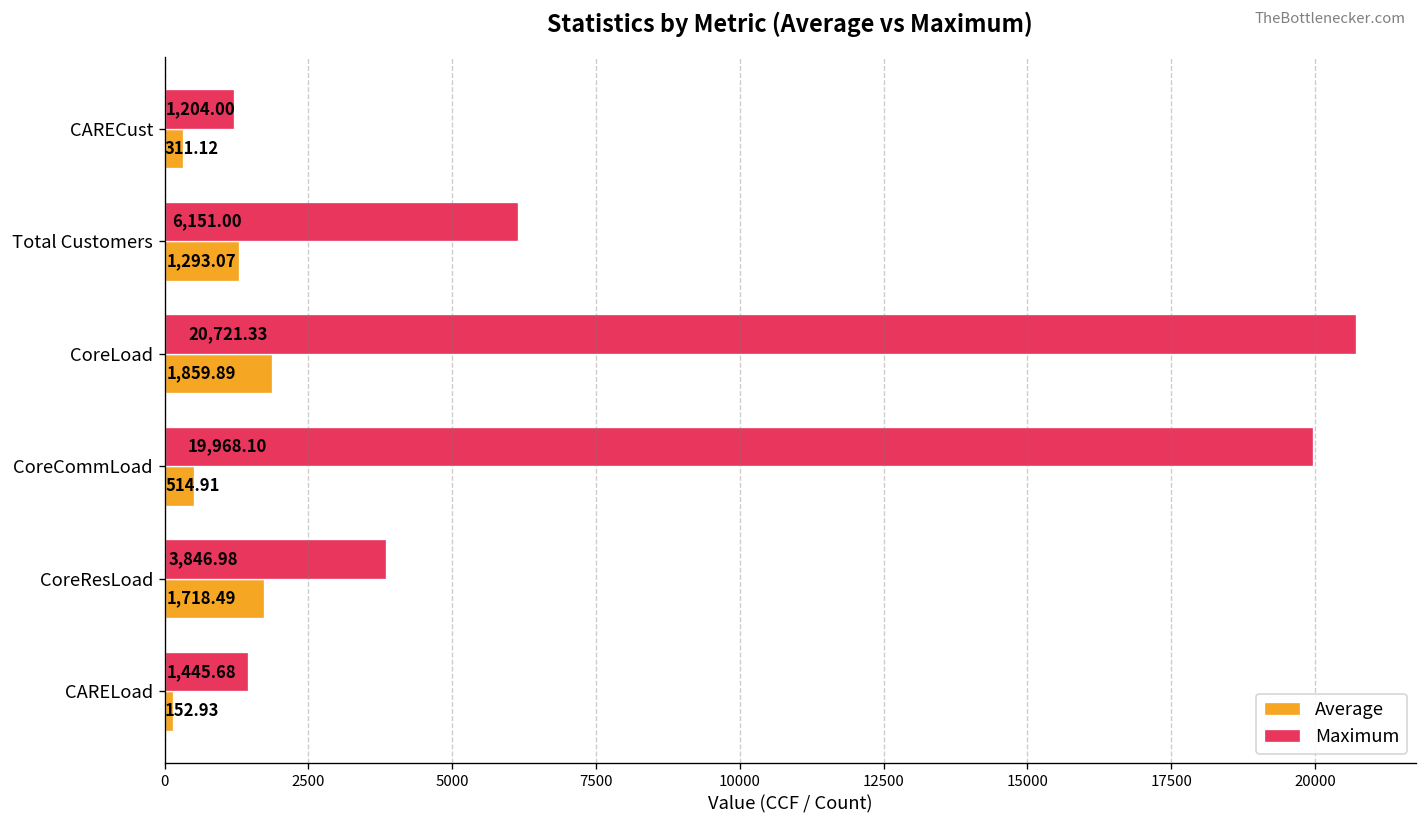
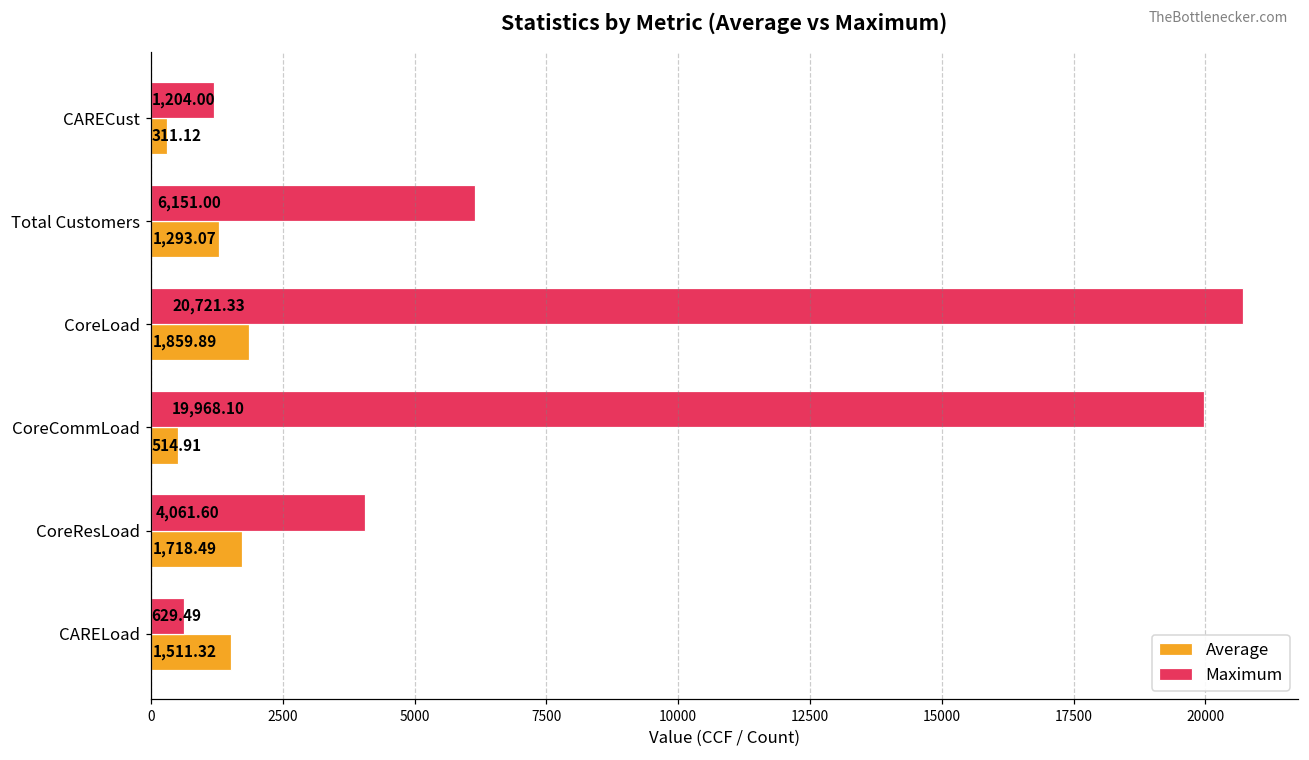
  {
    "Average": {
      "CARECust": "311.12",
      "Total Customers": "1,293.07",
      "CoreLoad": "1,859.89",
      "CoreCommLoad": "514.91",
      "CoreResLoad": "1,718.49",
-     "CARELoad": "152.93"
+     "CARELoad": "1,511.32"
    },
    "Maximum": {
      "CARECust": "1,204.00",
      "Total Customers": "6,151.00",
      "CoreLoad": "20,721.33",
      "CoreCommLoad": "19,968.10",
-     "CoreResLoad": "3,846.98",
-     "CARELoad": "1,445.68"
+     "CoreResLoad": "4,061.60",
+     "CARELoad": "629.49"
    }
  }
